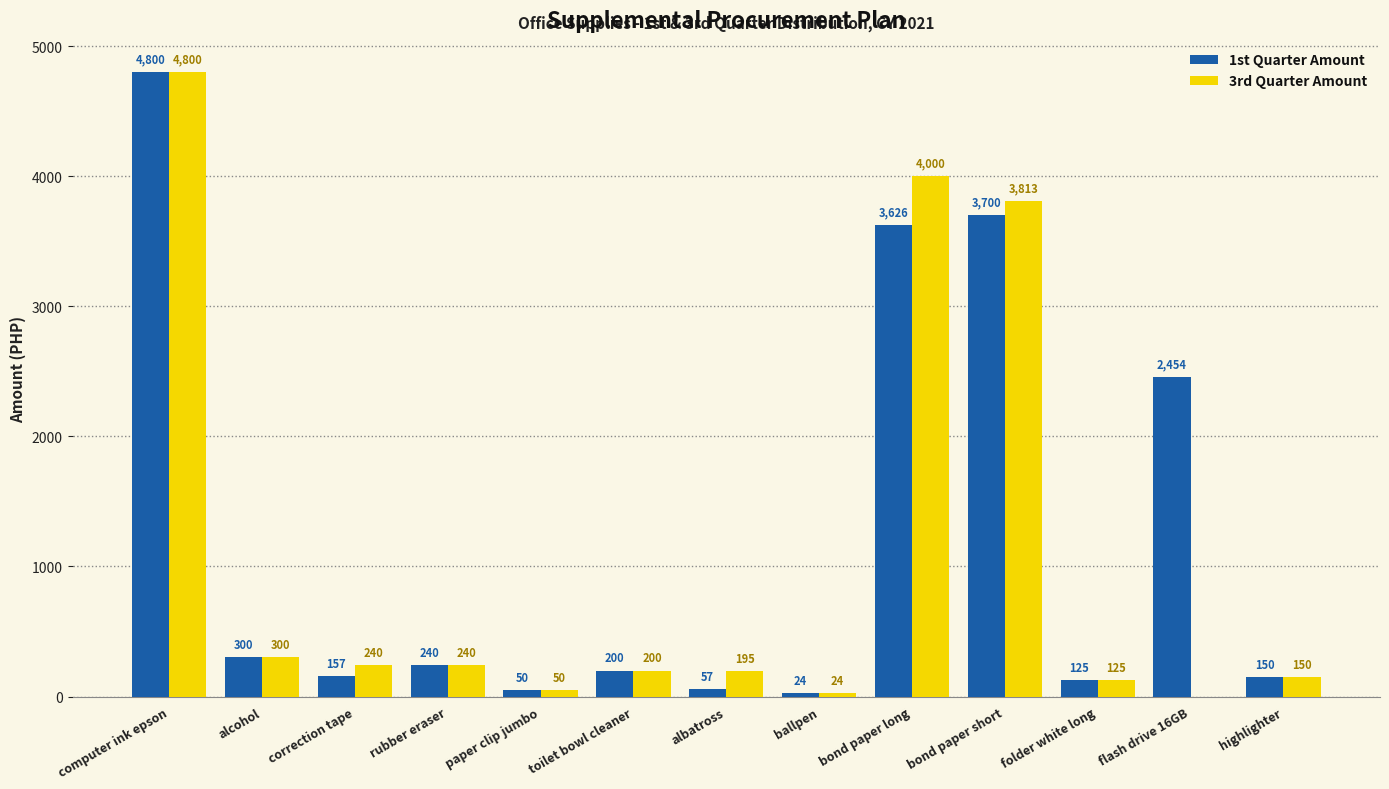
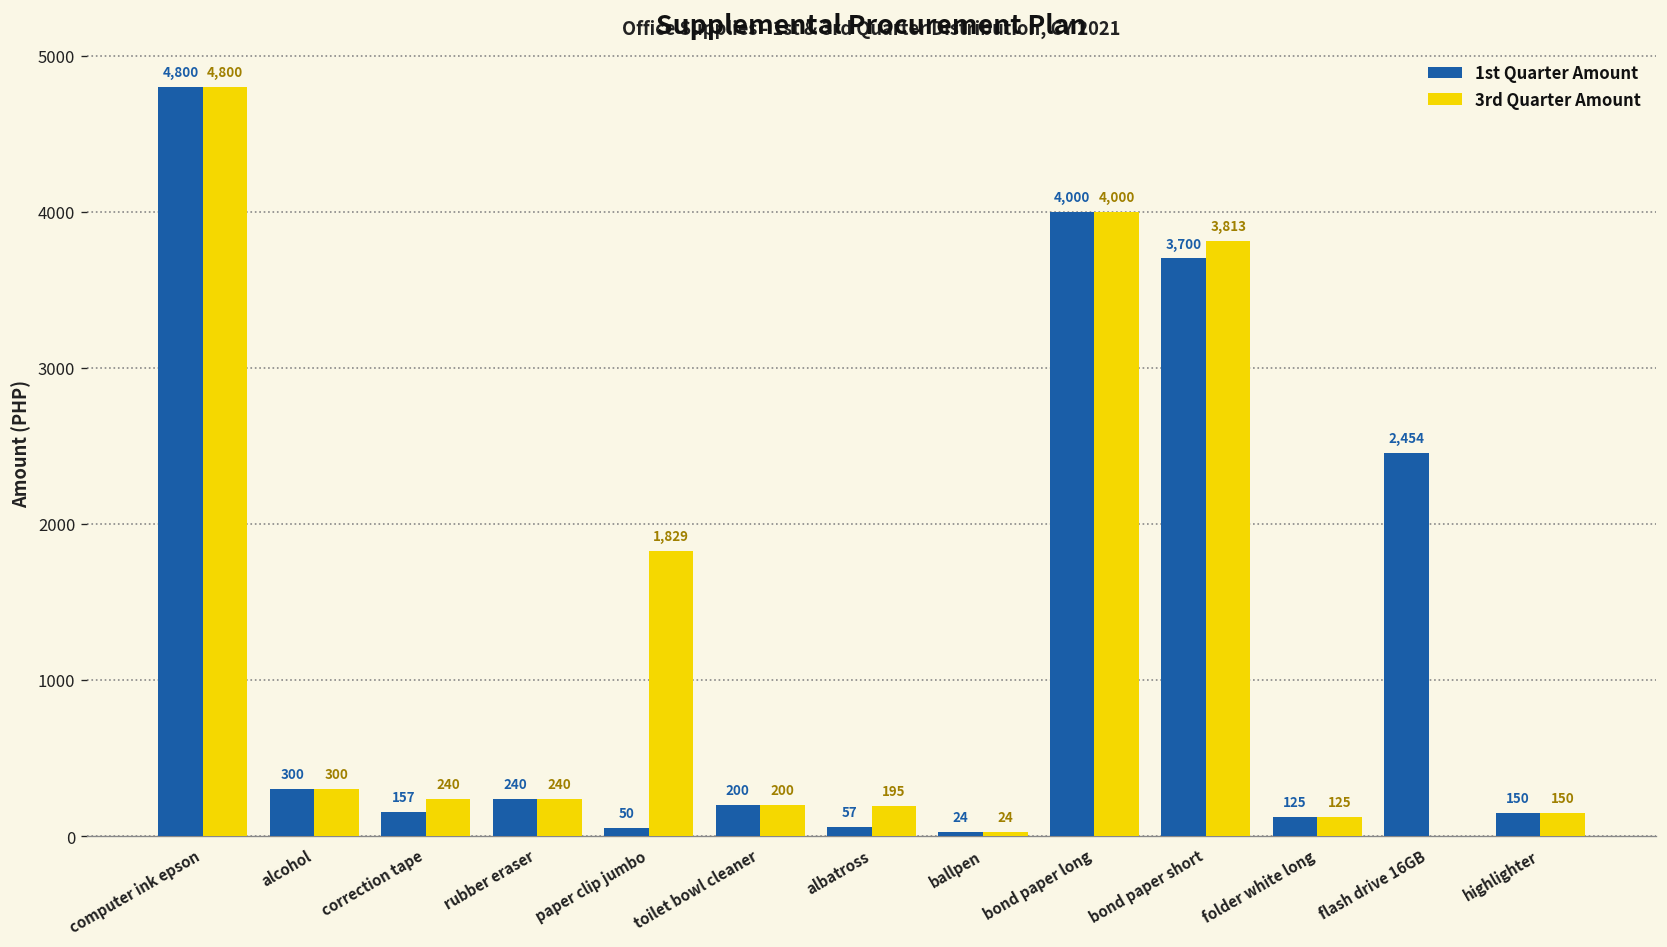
  {
    "1st Quarter Amount": {
      "computer ink epson": "4,800",
      "alcohol": "300",
      "correction tape": "157",
      "rubber eraser": "240",
      "paper clip jumbo": "50",
      "toilet bowl cleaner": "200",
      "albatross": "57",
      "ballpen": "24",
-     "bond paper long": "3,626",
+     "bond paper long": "4,000",
      "bond paper short": "3,700",
      "folder white long": "125",
      "flash drive 16GB": "2,454",
      "highlighter": "150"
    },
    "3rd Quarter Amount": {
      "computer ink epson": "4,800",
      "alcohol": "300",
      "correction tape": "240",
      "rubber eraser": "240",
-     "paper clip jumbo": "50",
+     "paper clip jumbo": "1,829",
      "toilet bowl cleaner": "200",
      "albatross": "195",
      "ballpen": "24",
      "bond paper long": "4,000",
      "bond paper short": "3,813",
      "folder white long": "125",
      "highlighter": "150"
    }
  }
